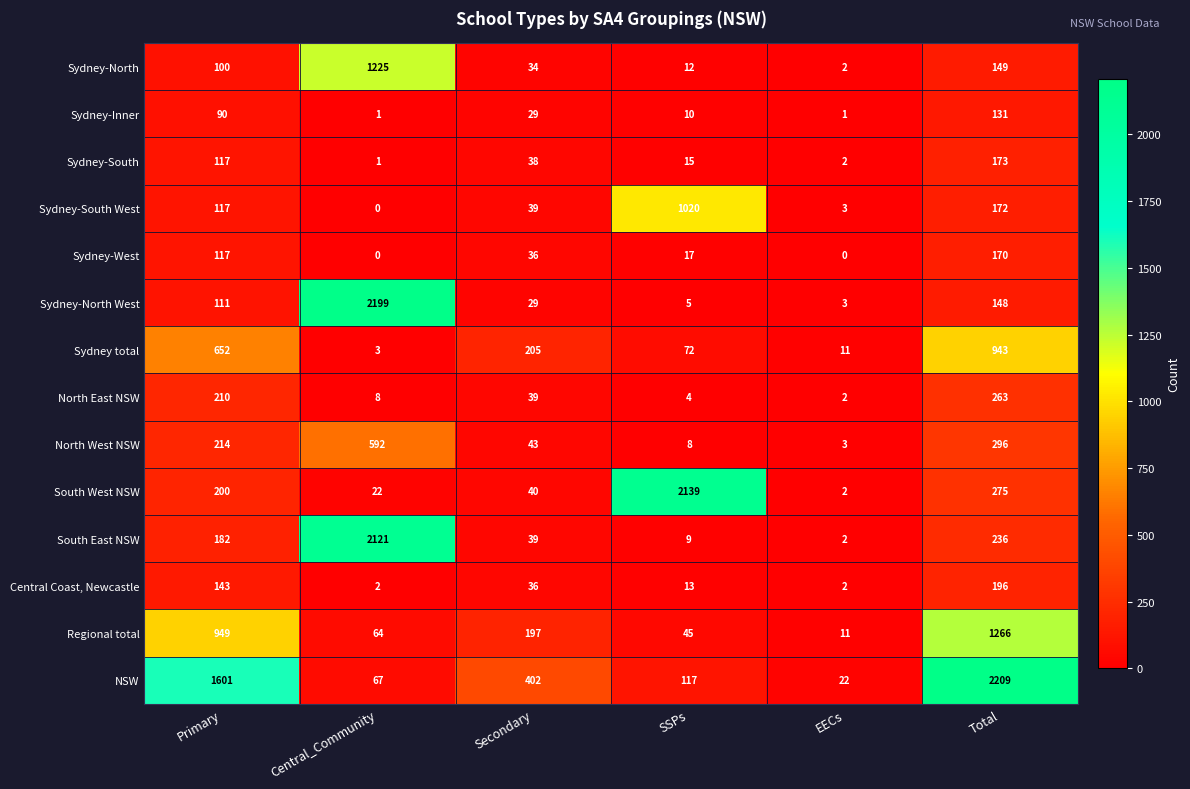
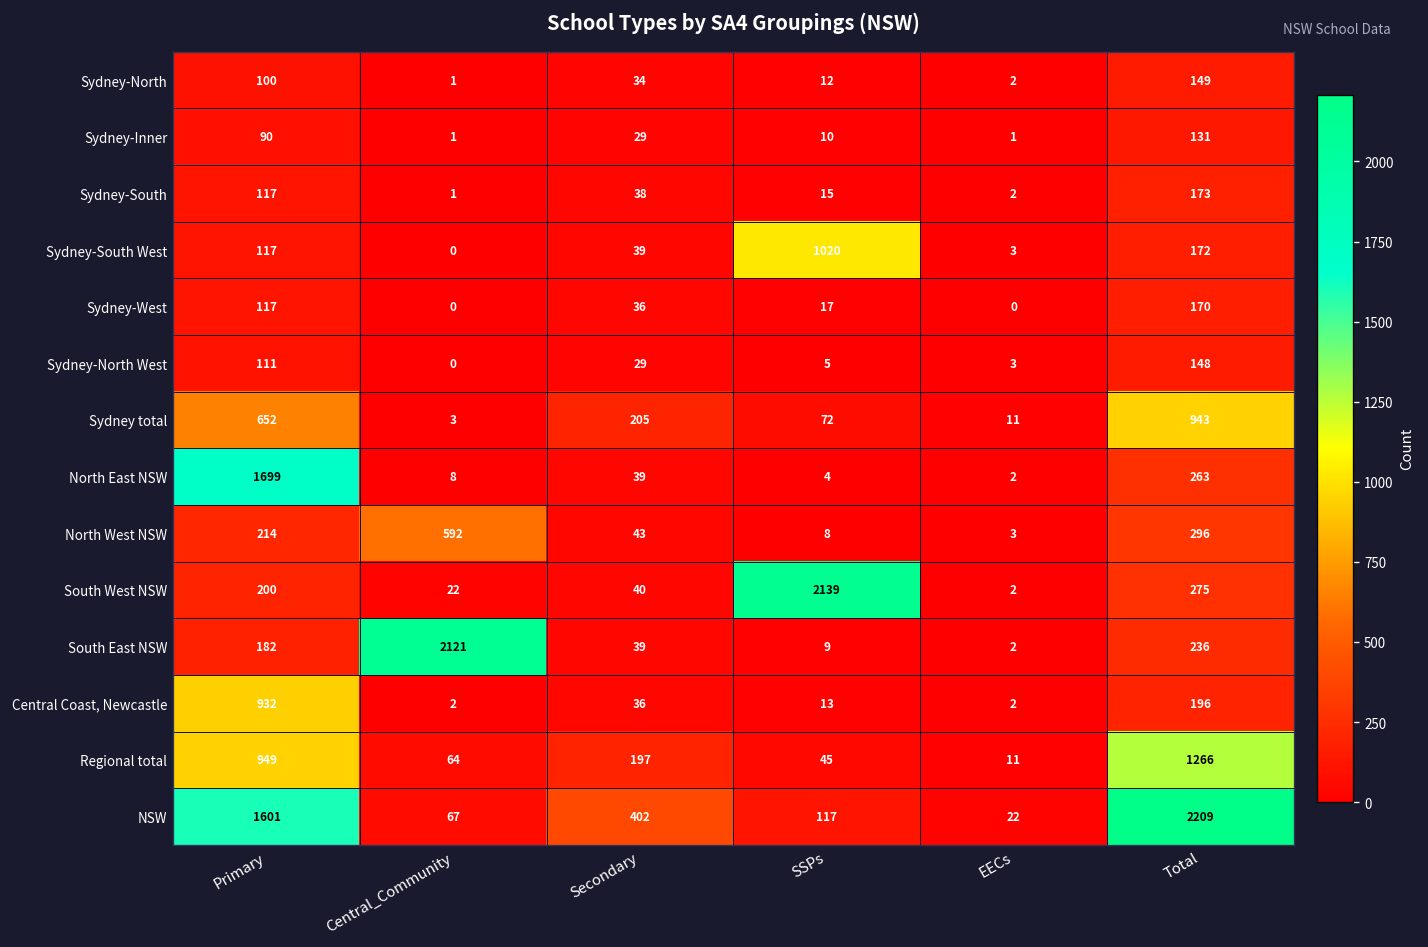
  {
    "Sydney-North": {
      "Primary": 100,
-     "Central_Community": 1225,
+     "Central_Community": 1,
      "Secondary": 34,
      "SSPs": 12,
      "EECs": 2,
      "Total": 149
    },
    "Sydney-Inner": {
      "Primary": 90,
      "Central_Community": 1,
      "Secondary": 29,
      "SSPs": 10,
      "EECs": 1,
      "Total": 131
    },
    "Sydney-South": {
      "Primary": 117,
      "Central_Community": 1,
      "Secondary": 38,
      "SSPs": 15,
      "EECs": 2,
      "Total": 173
    },
    "Sydney-South West": {
      "Primary": 117,
      "Central_Community": 0,
      "Secondary": 39,
      "SSPs": 1020,
      "EECs": 3,
      "Total": 172
    },
    "Sydney-West": {
      "Primary": 117,
      "Central_Community": 0,
      "Secondary": 36,
      "SSPs": 17,
      "EECs": 0,
      "Total": 170
    },
    "Sydney-North West": {
      "Primary": 111,
-     "Central_Community": 2199,
+     "Central_Community": 0,
      "Secondary": 29,
      "SSPs": 5,
      "EECs": 3,
      "Total": 148
    },
    "Sydney total": {
      "Primary": 652,
      "Central_Community": 3,
      "Secondary": 205,
      "SSPs": 72,
      "EECs": 11,
      "Total": 943
    },
    "North East NSW": {
-     "Primary": 210,
+     "Primary": 1699,
      "Central_Community": 8,
      "Secondary": 39,
      "SSPs": 4,
      "EECs": 2,
      "Total": 263
    },
    "North West NSW": {
      "Primary": 214,
      "Central_Community": 592,
      "Secondary": 43,
      "SSPs": 8,
      "EECs": 3,
      "Total": 296
    },
    "South West NSW": {
      "Primary": 200,
      "Central_Community": 22,
      "Secondary": 40,
      "SSPs": 2139,
      "EECs": 2,
      "Total": 275
    },
    "South East NSW": {
      "Primary": 182,
      "Central_Community": 2121,
      "Secondary": 39,
      "SSPs": 9,
      "EECs": 2,
      "Total": 236
    },
    "Central Coast, Newcastle": {
-     "Primary": 143,
+     "Primary": 932,
      "Central_Community": 2,
      "Secondary": 36,
      "SSPs": 13,
      "EECs": 2,
      "Total": 196
    },
    "Regional total": {
      "Primary": 949,
      "Central_Community": 64,
      "Secondary": 197,
      "SSPs": 45,
      "EECs": 11,
      "Total": 1266
    },
    "NSW": {
      "Primary": 1601,
      "Central_Community": 67,
      "Secondary": 402,
      "SSPs": 117,
      "EECs": 22,
      "Total": 2209
    }
  }
